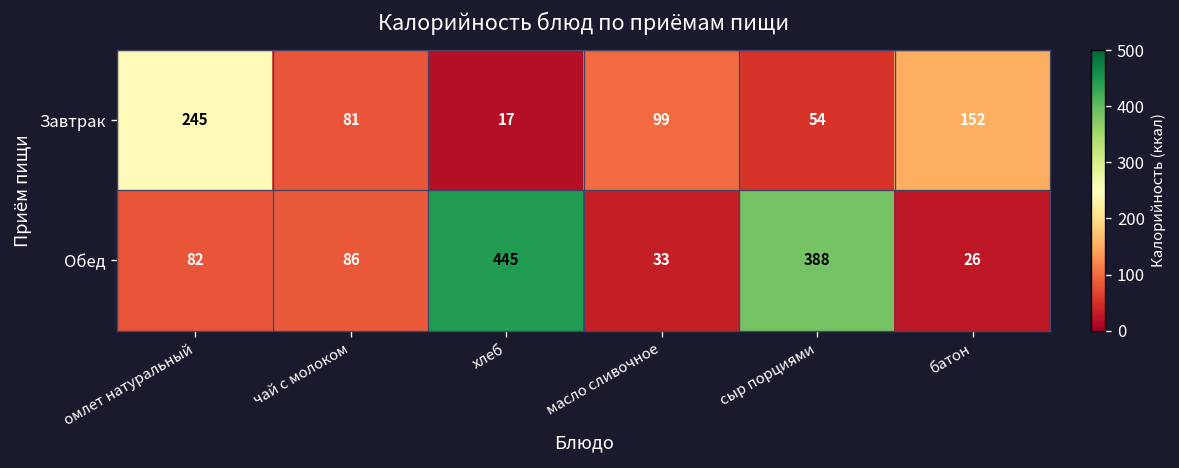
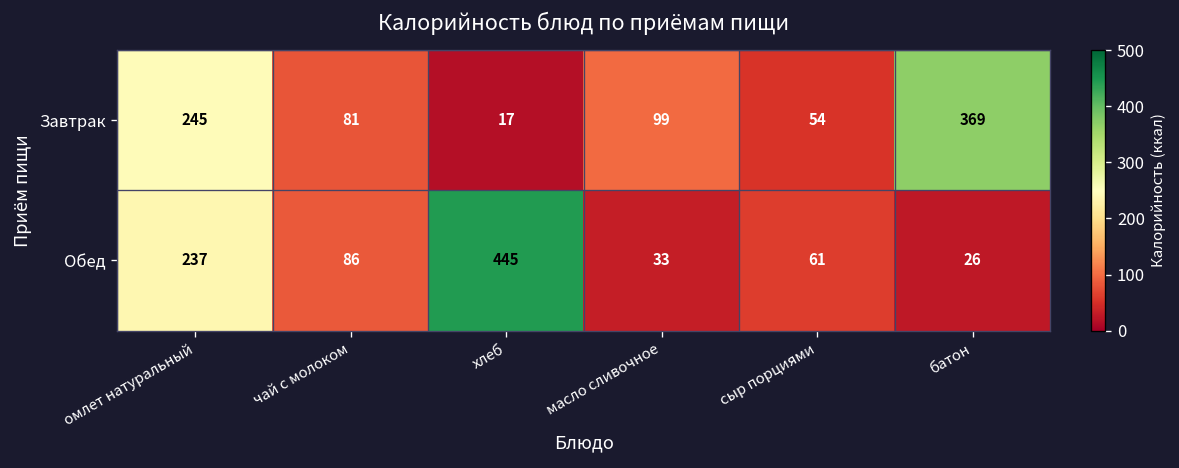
  {
    "Завтрак": {
      "омлет натуральный": 245,
      "чай с молоком": 81,
      "хлеб": 17,
      "масло сливочное": 99,
      "сыр порциями": 54,
-     "батон": 152
+     "батон": 369
    },
    "Обед": {
-     "омлет натуральный": 82,
+     "омлет натуральный": 237,
      "чай с молоком": 86,
      "хлеб": 445,
      "масло сливочное": 33,
-     "сыр порциями": 388,
+     "сыр порциями": 61,
      "батон": 26
    }
  }
